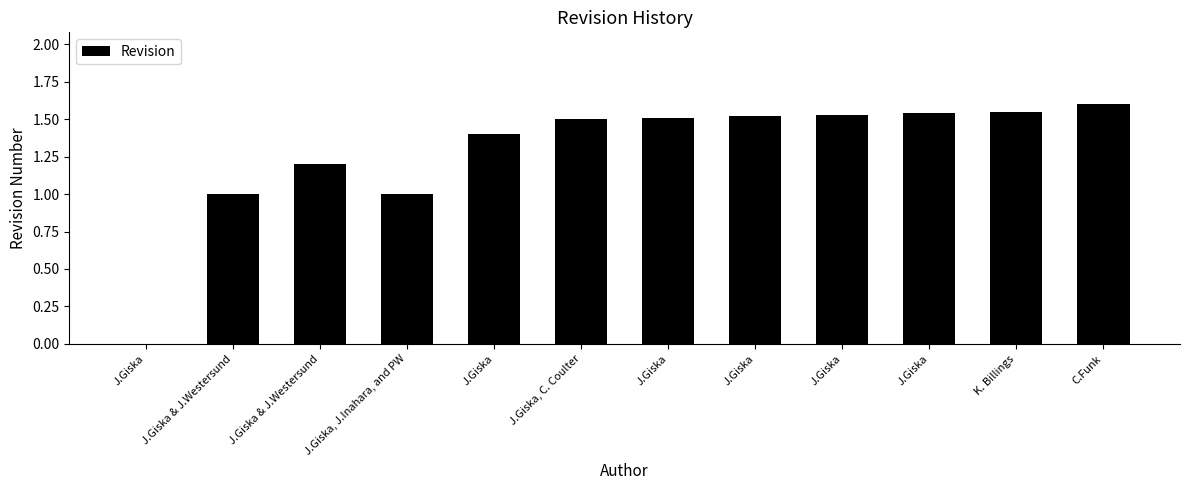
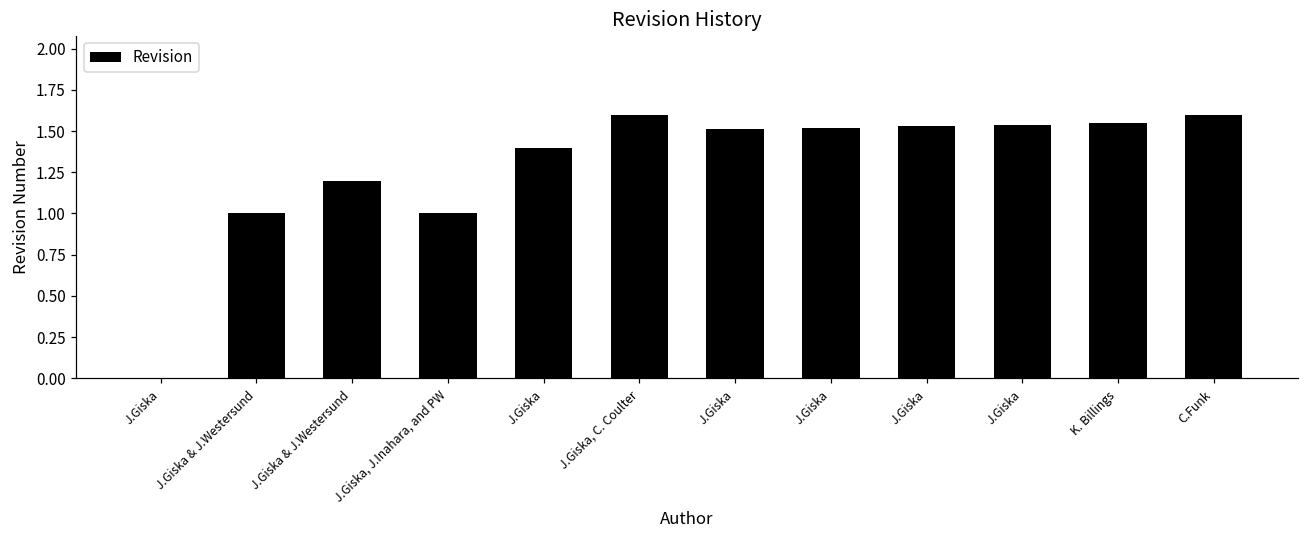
  {
    "J.Giska, J.Inahara, and PW": 1.0,
-   "J.Giska, C. Coulter": 1.5,
+   "J.Giska, C. Coulter": 1.6,
    "K. Billings": 1.55,
    "C.Funk": 1.6
  }
